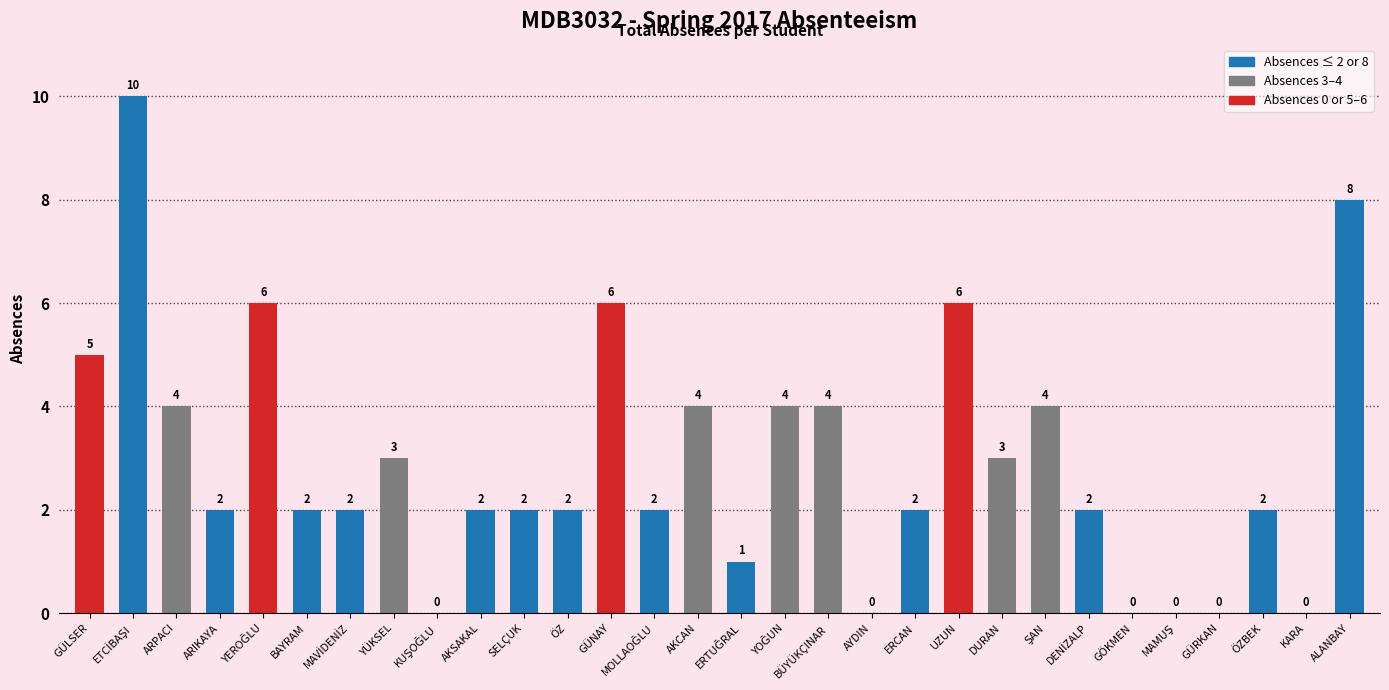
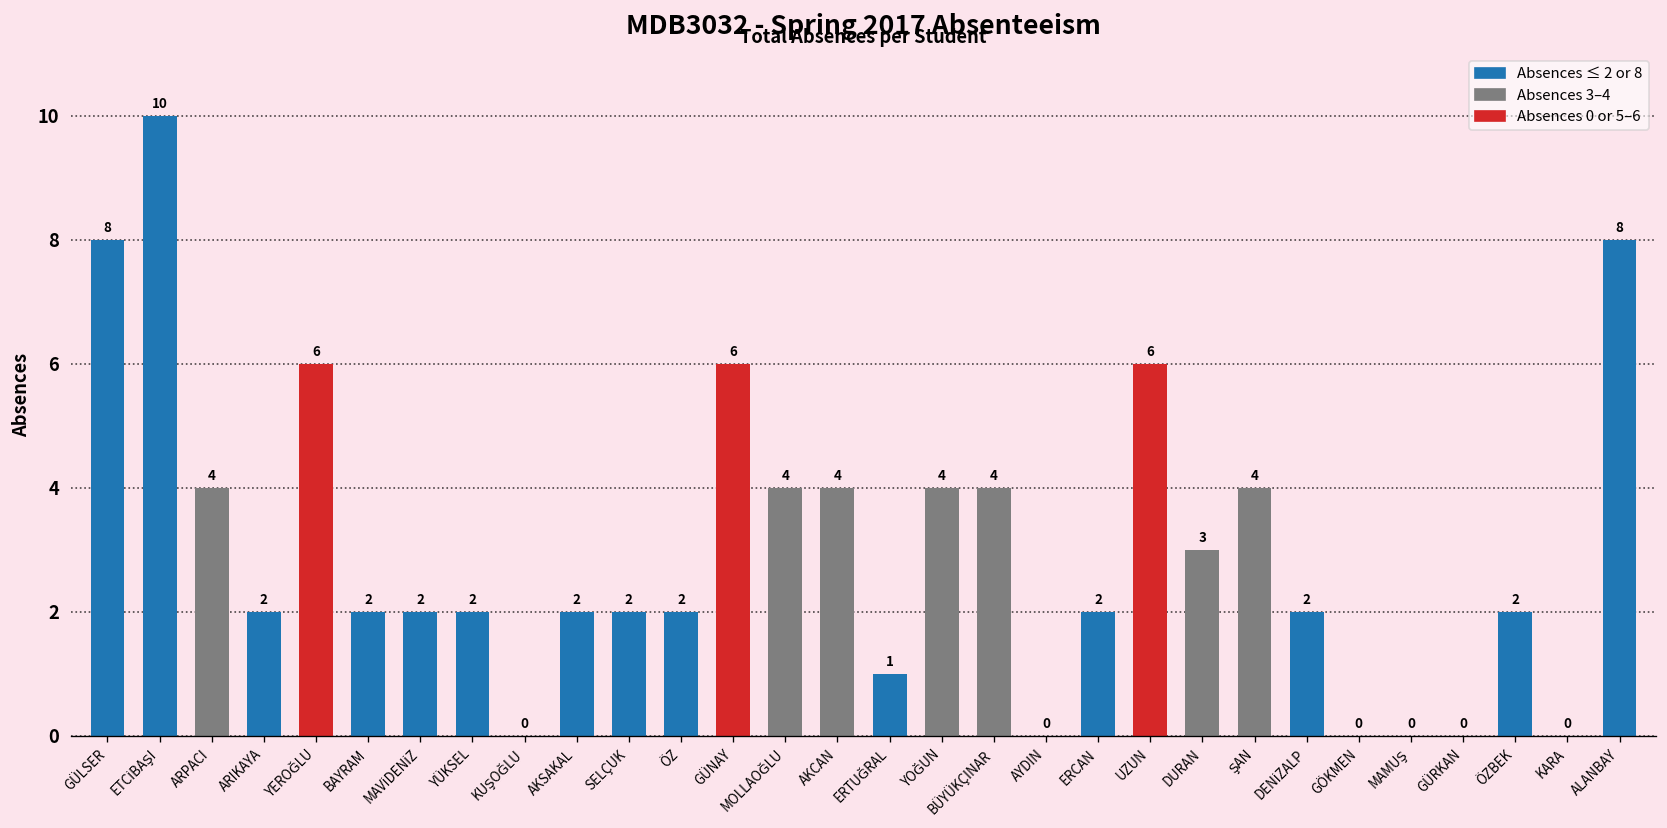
  {
-   "GÜLSER": 5,
+   "GÜLSER": 8,
    "ETCİBAŞI": 10,
    "ARPACI": 4,
    "ARIKAYA": 2,
    "YEROĞLU": 6,
    "BAYRAM": 2,
    "MAVİDENİZ": 2,
-   "YÜKSEL": 3,
+   "YÜKSEL": 2,
    "KUŞOĞLU": 0,
    "AKSAKAL": 2,
    "SELÇUK": 2,
    "ÖZ": 2,
    "GÜNAY": 6,
-   "MOLLAOĞLU": 2,
+   "MOLLAOĞLU": 4,
    "AKCAN": 4,
    "ERTUĞRAL": 1,
    "YOĞUN": 4,
    "BÜYÜKÇINAR": 4,
    "AYDIN": 0,
    "ERCAN": 2,
    "UZUN": 6,
    "DURAN": 3,
    "ŞAN": 4,
    "DENİZALP": 2,
    "GÖKMEN": 0,
    "MAMUŞ": 0,
    "GÜRKAN": 0,
    "ÖZBEK": 2,
    "KARA": 0,
    "ALANBAY": 8
  }
